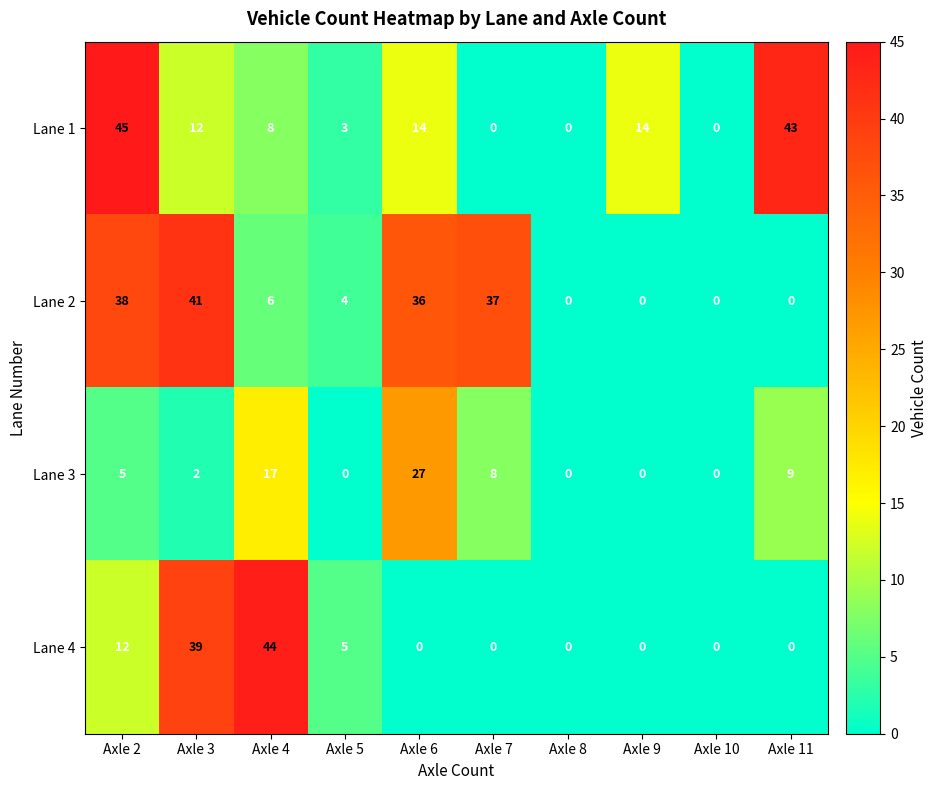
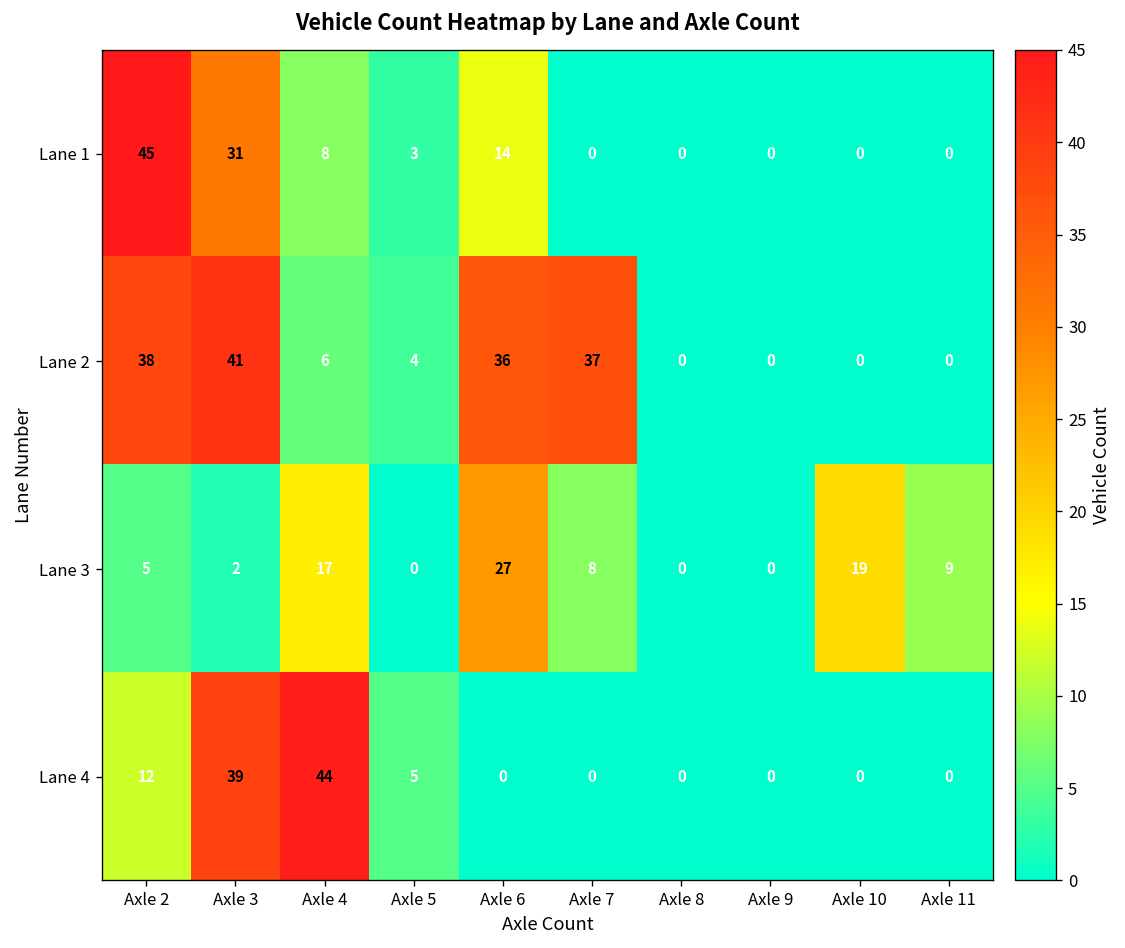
  {
    "Lane 1": {
      "Axle 2": 45,
-     "Axle 3": 12,
+     "Axle 3": 31,
      "Axle 4": 8,
      "Axle 5": 3,
      "Axle 6": 14,
      "Axle 7": 0,
      "Axle 8": 0,
-     "Axle 9": 14,
+     "Axle 9": 0,
      "Axle 10": 0,
-     "Axle 11": 43
+     "Axle 11": 0
    },
    "Lane 2": {
      "Axle 2": 38,
      "Axle 3": 41,
      "Axle 4": 6,
      "Axle 5": 4,
      "Axle 6": 36,
      "Axle 7": 37,
      "Axle 8": 0,
      "Axle 9": 0,
      "Axle 10": 0,
      "Axle 11": 0
    },
    "Lane 3": {
      "Axle 2": 5,
      "Axle 3": 2,
      "Axle 4": 17,
      "Axle 5": 0,
      "Axle 6": 27,
      "Axle 7": 8,
      "Axle 8": 0,
      "Axle 9": 0,
-     "Axle 10": 0,
+     "Axle 10": 19,
      "Axle 11": 9
    },
    "Lane 4": {
      "Axle 2": 12,
      "Axle 3": 39,
      "Axle 4": 44,
      "Axle 5": 5,
      "Axle 6": 0,
      "Axle 7": 0,
      "Axle 8": 0,
      "Axle 9": 0,
      "Axle 10": 0,
      "Axle 11": 0
    }
  }
